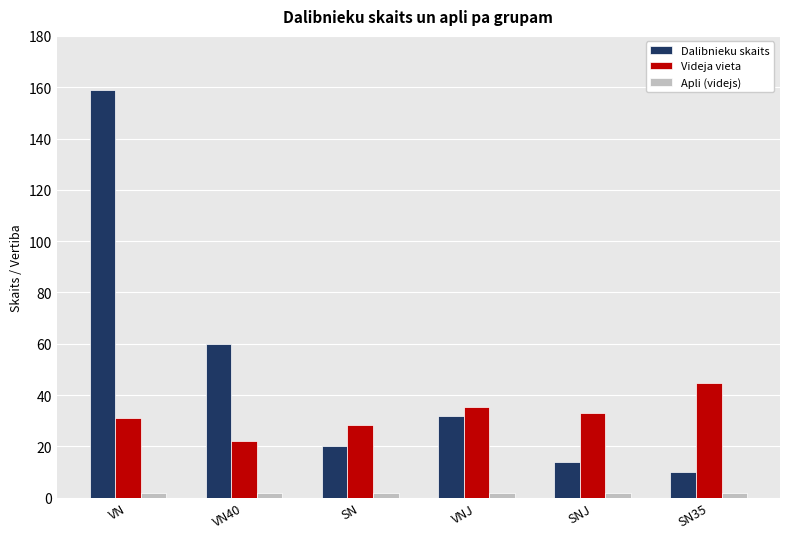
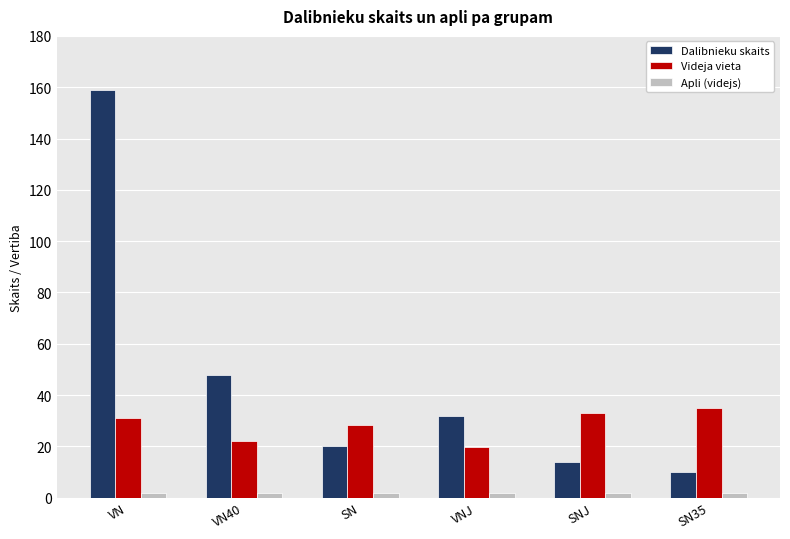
  {
    "Dalibnieku skaits": {
      "VN": 159,
-     "VN40": 60,
+     "VN40": 48,
      "SN": 20,
      "VNJ": 32,
      "SNJ": 14,
      "SN35": 10
    },
    "Videja vieta": {
      "VN": 31,
      "VN40": 22,
      "SN": 29,
-     "VNJ": 35,
+     "VNJ": 20,
      "SNJ": 33,
-     "SN35": 45
+     "SN35": 35
    },
    "Apli (videjs)": {
      "VN": 2,
      "VN40": 2,
      "SN": 2,
      "VNJ": 2,
      "SNJ": 2,
      "SN35": 2
    }
  }
